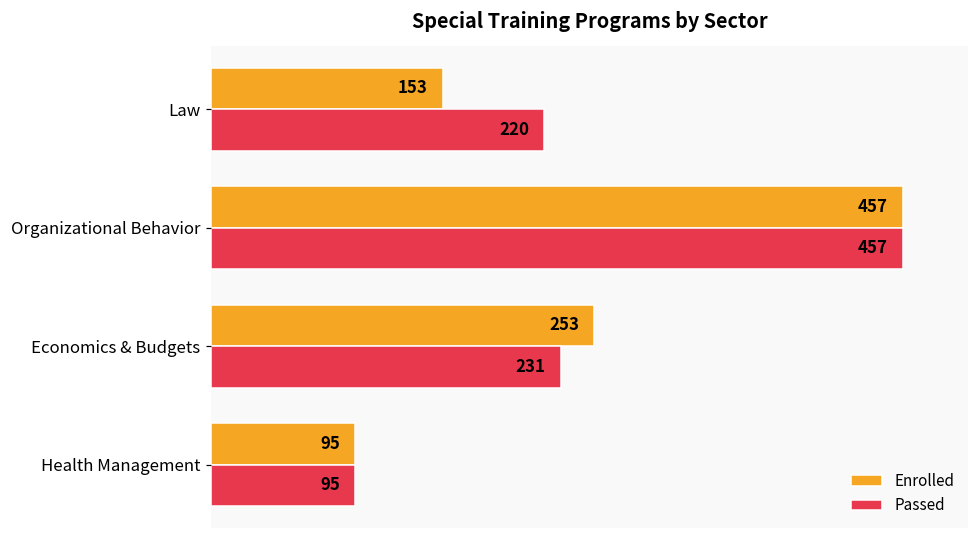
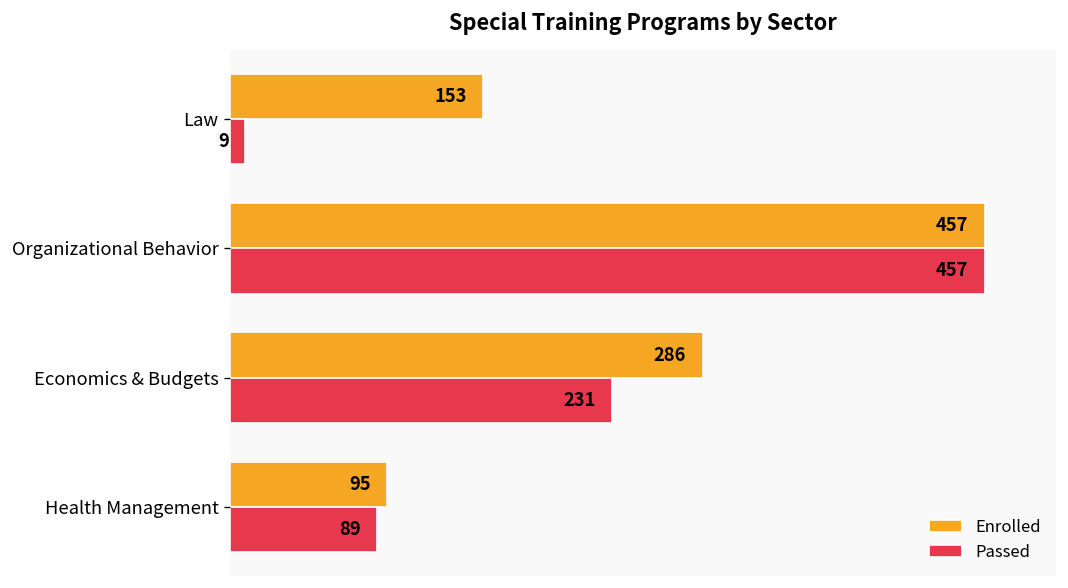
  {
    "Enrolled": {
      "Law": 153,
      "Organizational Behavior": 457,
-     "Economics & Budgets": 253,
+     "Economics & Budgets": 286,
      "Health Management": 95
    },
    "Passed": {
-     "Law": 220,
+     "Law": 9,
      "Organizational Behavior": 457,
      "Economics & Budgets": 231,
-     "Health Management": 95
+     "Health Management": 89
    }
  }
